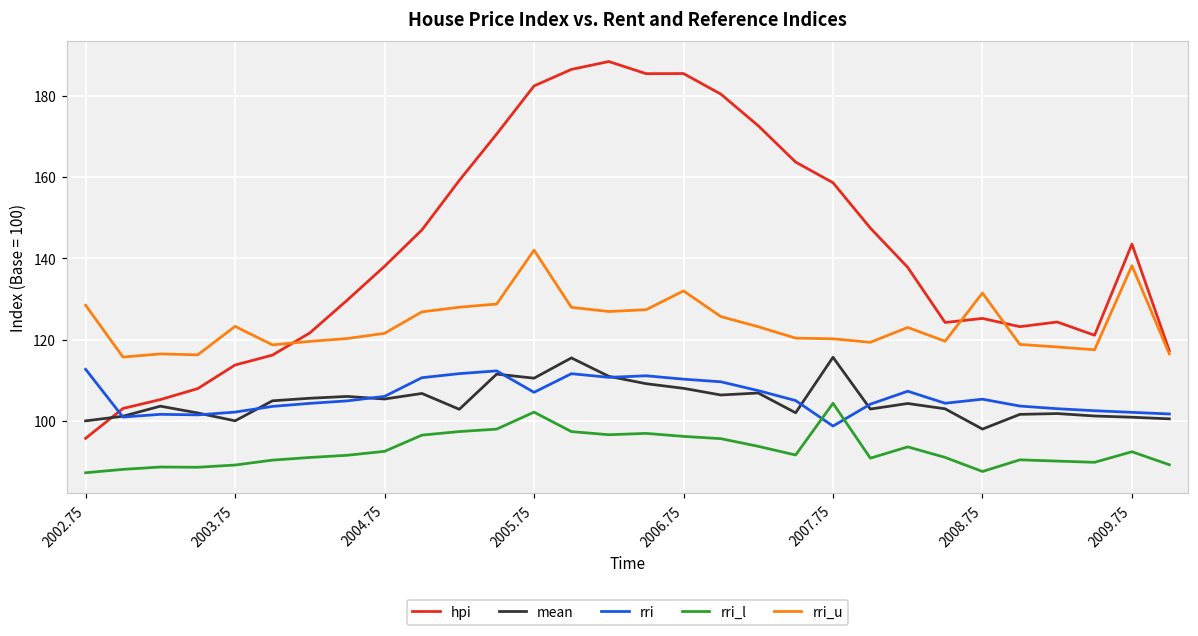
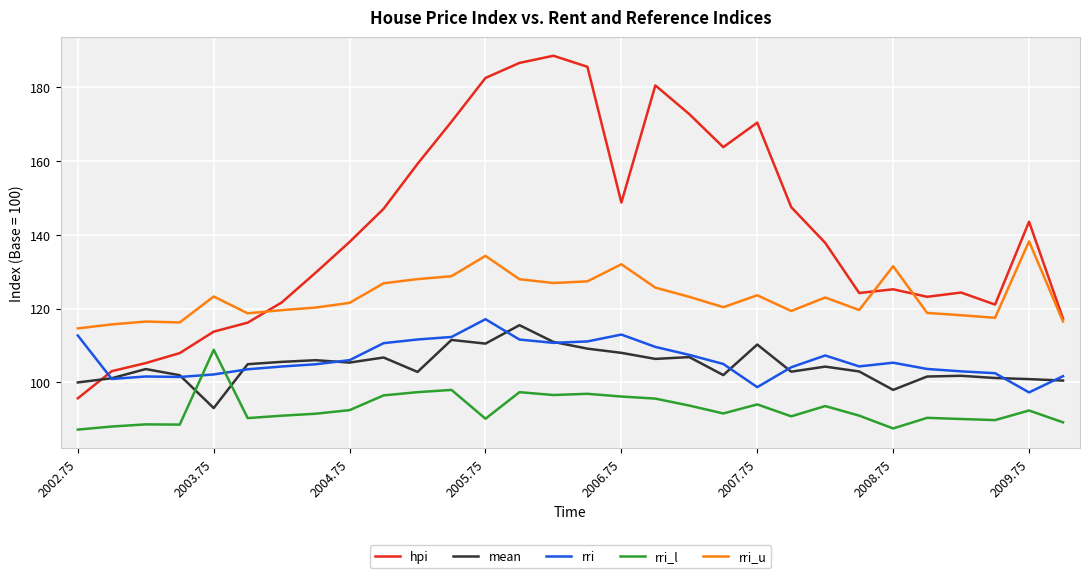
  {
    "hpi": {
      "2002.75": 96,
      "2003.75": 114,
      "2004.75": 138,
      "2005.75": 182,
-     "2006.75": 186,
-     "2007.75": 159,
+     "2006.75": 149,
+     "2007.75": 170,
      "2008.75": 125,
      "2009.75": 144
    },
    "mean": {
      "2002.75": 100,
-     "2003.75": 100,
+     "2003.75": 93,
      "2005.75": 111,
      "2006.75": 108,
-     "2007.75": 116,
+     "2007.75": 110,
      "2008.75": 98,
      "2009.75": 101
    },
    "rri": {
      "2002.75": 113,
      "2003.75": 102,
-     "2005.75": 107,
-     "2006.75": 110,
+     "2005.75": 117,
+     "2006.75": 113,
      "2007.75": 99,
      "2008.75": 105,
-     "2009.75": 102
+     "2009.75": 97
    },
    "rri_l": {
      "2002.75": 87,
-     "2003.75": 89,
+     "2003.75": 109,
      "2004.75": 93,
-     "2005.75": 102,
+     "2005.75": 90,
      "2006.75": 96,
-     "2007.75": 104,
+     "2007.75": 94,
      "2008.75": 88,
      "2009.75": 92
    },
    "rri_u": {
-     "2002.75": 128,
+     "2002.75": 115,
      "2003.75": 123,
      "2004.75": 122,
-     "2005.75": 142,
+     "2005.75": 134,
      "2006.75": 132,
-     "2007.75": 120,
+     "2007.75": 124,
      "2008.75": 131,
      "2009.75": 138
    }
  }
